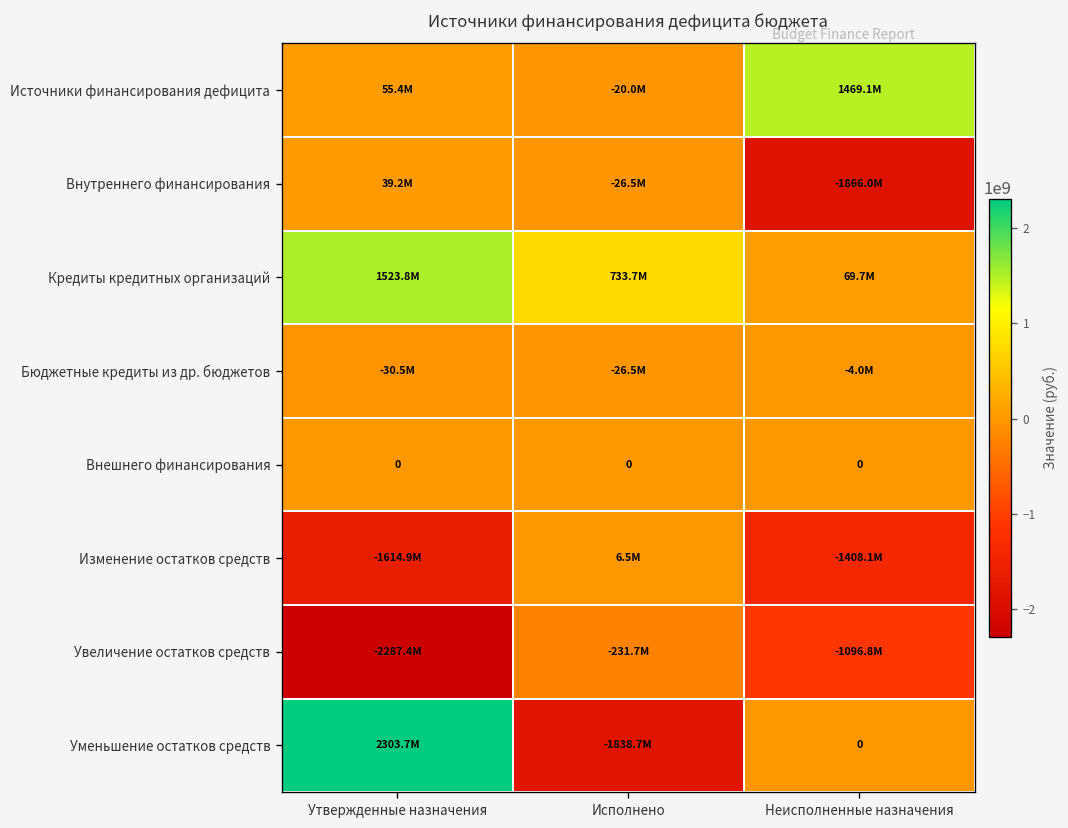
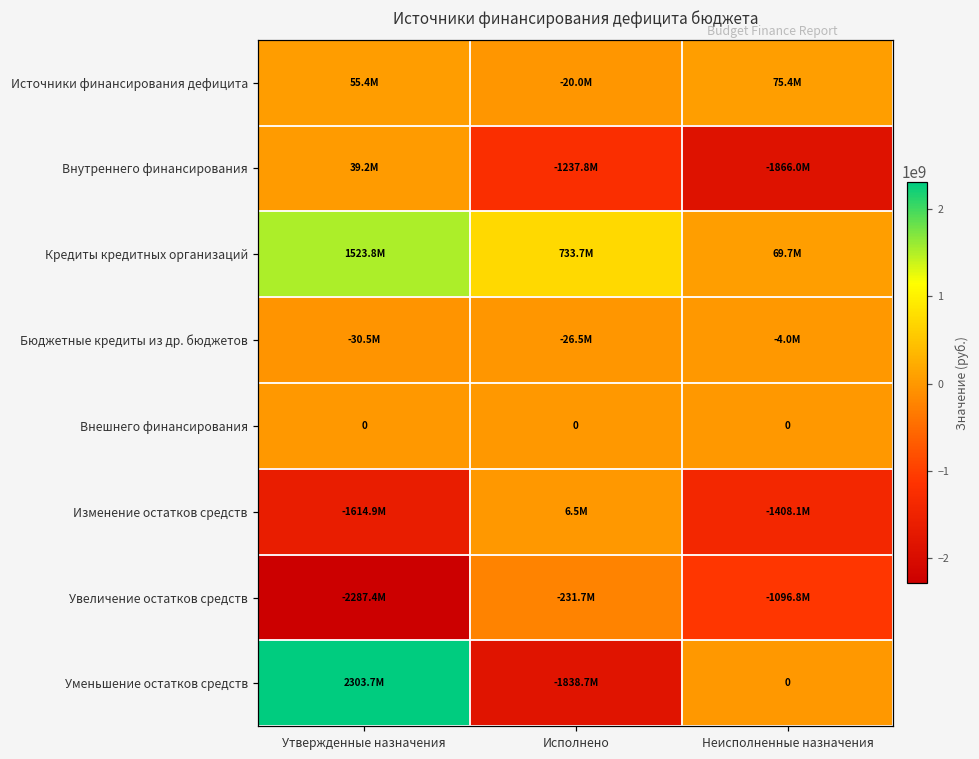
  {
    "Источники финансирования дефицита": {
      "Утвержденные назначения": "55.4M",
      "Исполнено": "-20.0M",
-     "Неисполненные назначения": "1469.1M"
+     "Неисполненные назначения": "75.4M"
    },
    "Внутреннего финансирования": {
      "Утвержденные назначения": "39.2M",
-     "Исполнено": "-26.5M",
+     "Исполнено": "-1237.8M",
      "Неисполненные назначения": "-1866.0M"
    },
    "Кредиты кредитных организаций": {
      "Утвержденные назначения": "1523.8M",
      "Исполнено": "733.7M",
      "Неисполненные назначения": "69.7M"
    },
    "Бюджетные кредиты из др. бюджетов": {
      "Утвержденные назначения": "-30.5M",
      "Исполнено": "-26.5M",
      "Неисполненные назначения": "-4.0M"
    },
    "Внешнего финансирования": {
      "Утвержденные назначения": "0",
      "Исполнено": "0",
      "Неисполненные назначения": "0"
    },
    "Изменение остатков средств": {
      "Утвержденные назначения": "-1614.9M",
      "Исполнено": "6.5M",
      "Неисполненные назначения": "-1408.1M"
    },
    "Увеличение остатков средств": {
      "Утвержденные назначения": "-2287.4M",
      "Исполнено": "-231.7M",
      "Неисполненные назначения": "-1096.8M"
    },
    "Уменьшение остатков средств": {
      "Утвержденные назначения": "2303.7M",
      "Исполнено": "-1838.7M",
      "Неисполненные назначения": "0"
    }
  }
